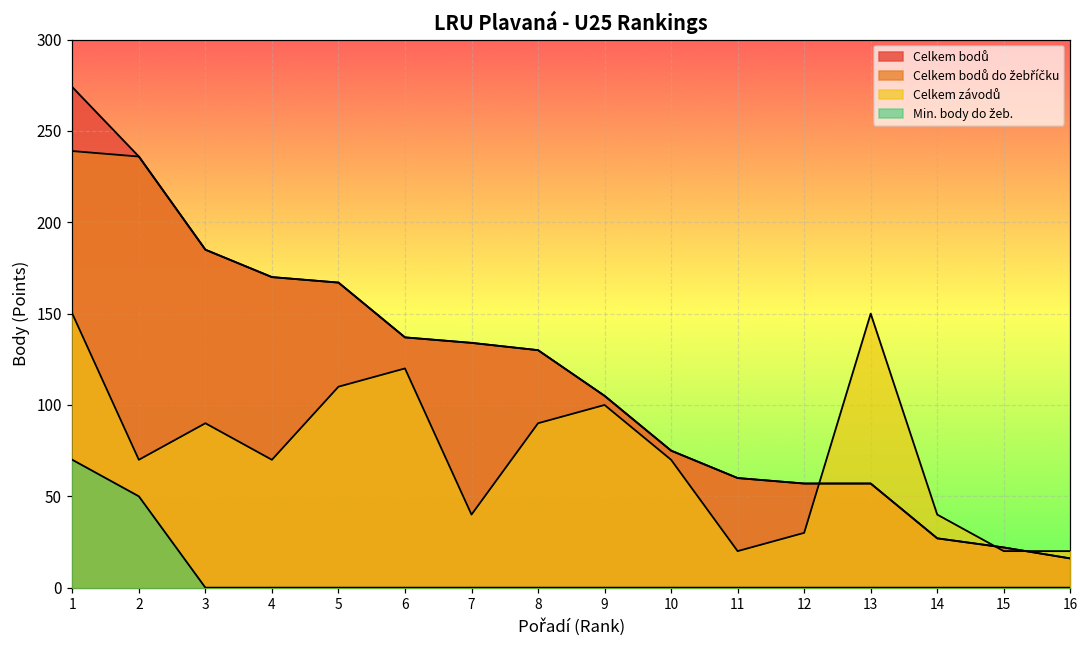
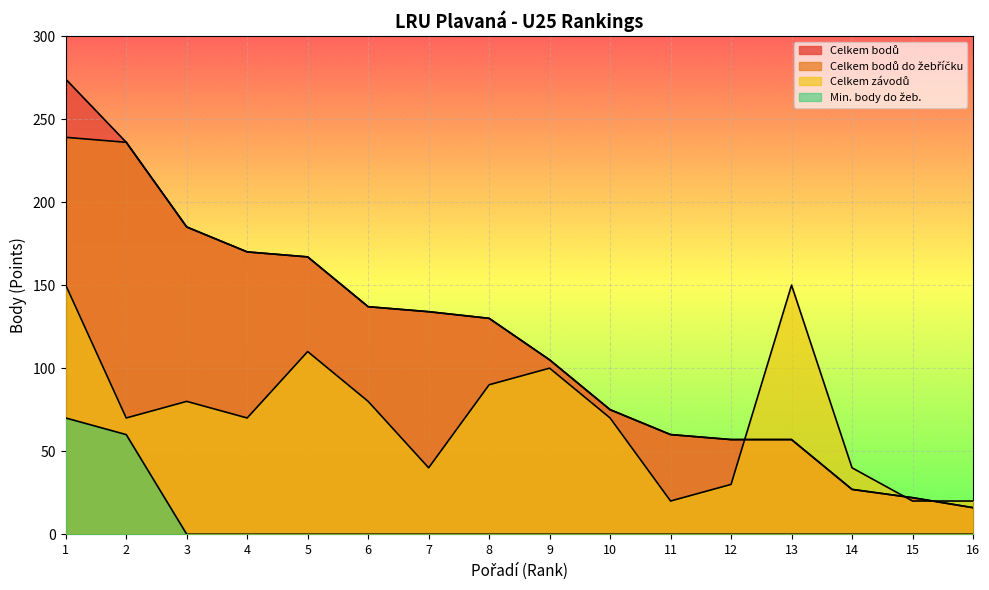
  {
    "Celkem závodů": {
      "1": 150,
      "2": 70,
-     "3": 90,
+     "3": 80,
      "4": 70,
      "5": 110,
-     "6": 120,
+     "6": 80,
      "7": 40,
      "8": 90,
      "9": 100,
      "10": 70,
      "11": 20,
      "12": 30,
      "13": 150,
      "14": 40,
      "15": 20,
      "16": 20
    },
    "Min. body do žeb.": {
      "1": 70,
-     "2": 50,
+     "2": 60,
      "3": 0,
      "4": 0,
      "5": 0,
      "6": 0,
      "7": 0,
      "8": 0,
      "9": 0,
      "10": 0,
      "11": 0,
      "12": 0,
      "13": 0,
      "14": 0,
      "15": 0,
      "16": 0
    }
  }
